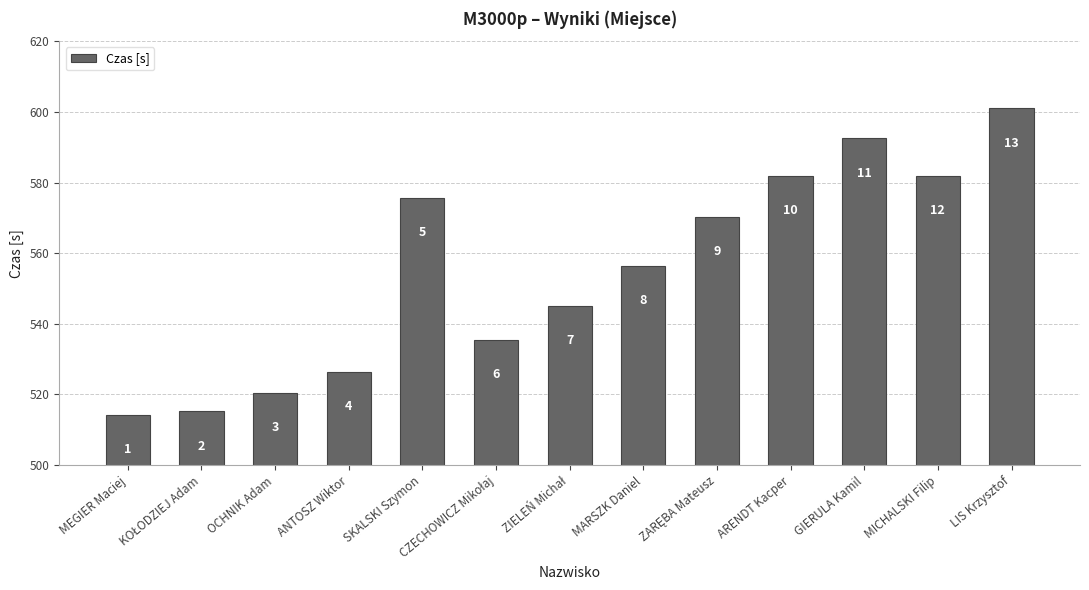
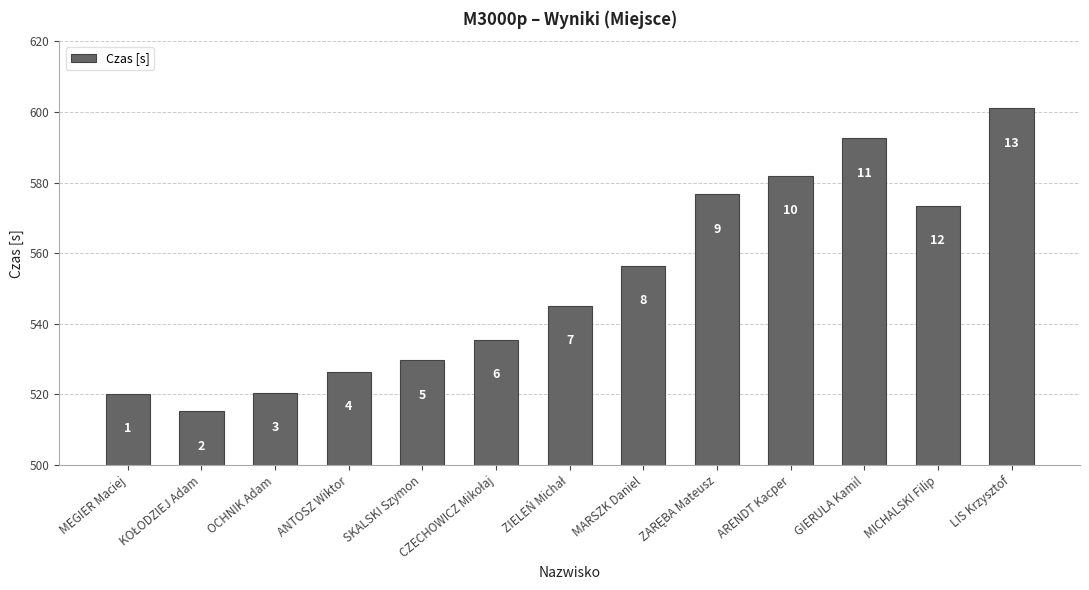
  {
-   "MEGIER Maciej": 514,
-   "SKALSKI Szymon": 576,
-   "ZARĘBA Mateusz": 570,
-   "MICHALSKI Filip": 582
+   "MEGIER Maciej": 520,
+   "SKALSKI Szymon": 530,
+   "ZARĘBA Mateusz": 577,
+   "MICHALSKI Filip": 573
  }
